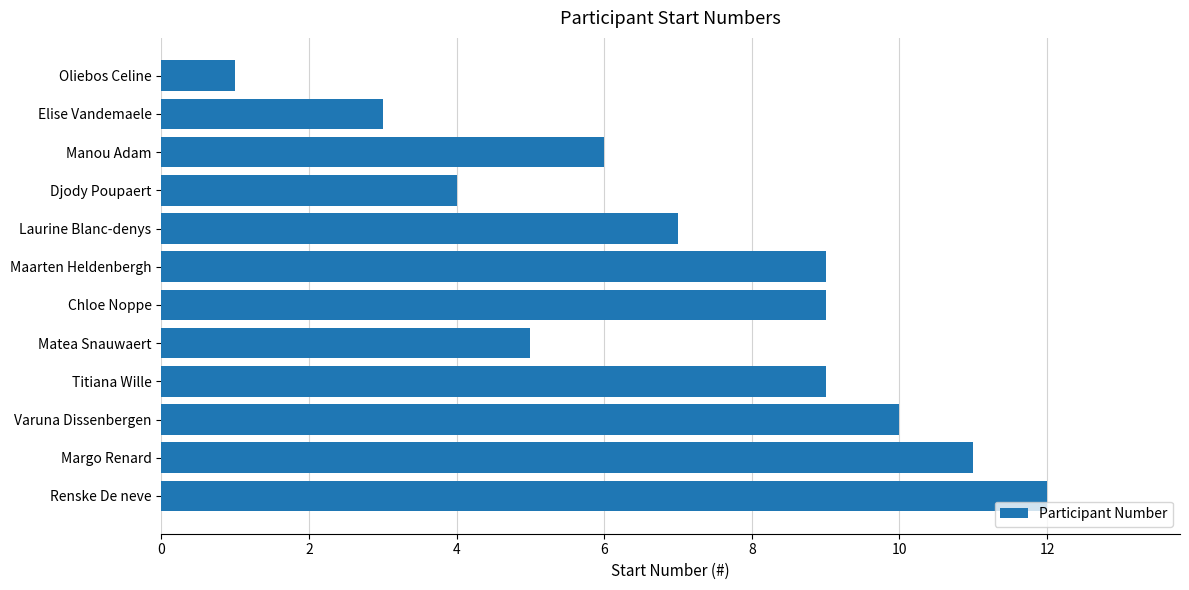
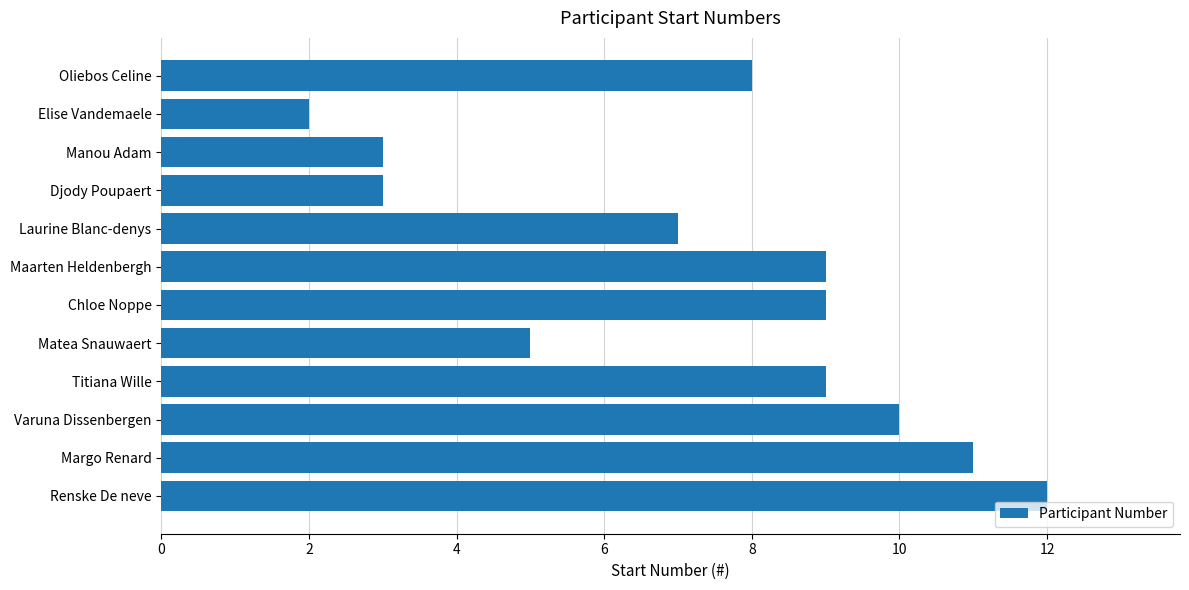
  {
-   "Oliebos Celine": 1,
-   "Elise Vandemaele": 3,
-   "Manou Adam": 6,
-   "Djody Poupaert": 4,
+   "Oliebos Celine": 8,
+   "Elise Vandemaele": 2,
+   "Manou Adam": 3,
+   "Djody Poupaert": 3,
    "Laurine Blanc-denys": 7,
    "Maarten Heldenbergh": 9,
    "Chloe Noppe": 9,
    "Matea Snauwaert": 5,
    "Titiana Wille": 9,
    "Varuna Dissenbergen": 10,
    "Margo Renard": 11,
    "Renske De neve": 12
  }
